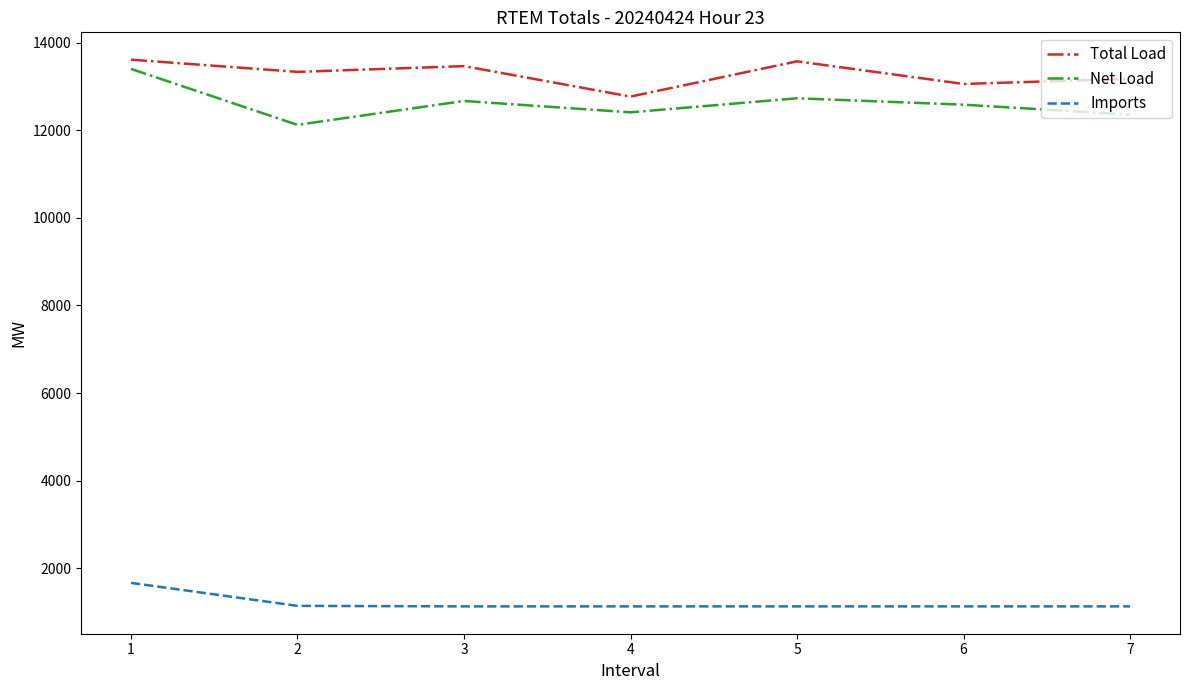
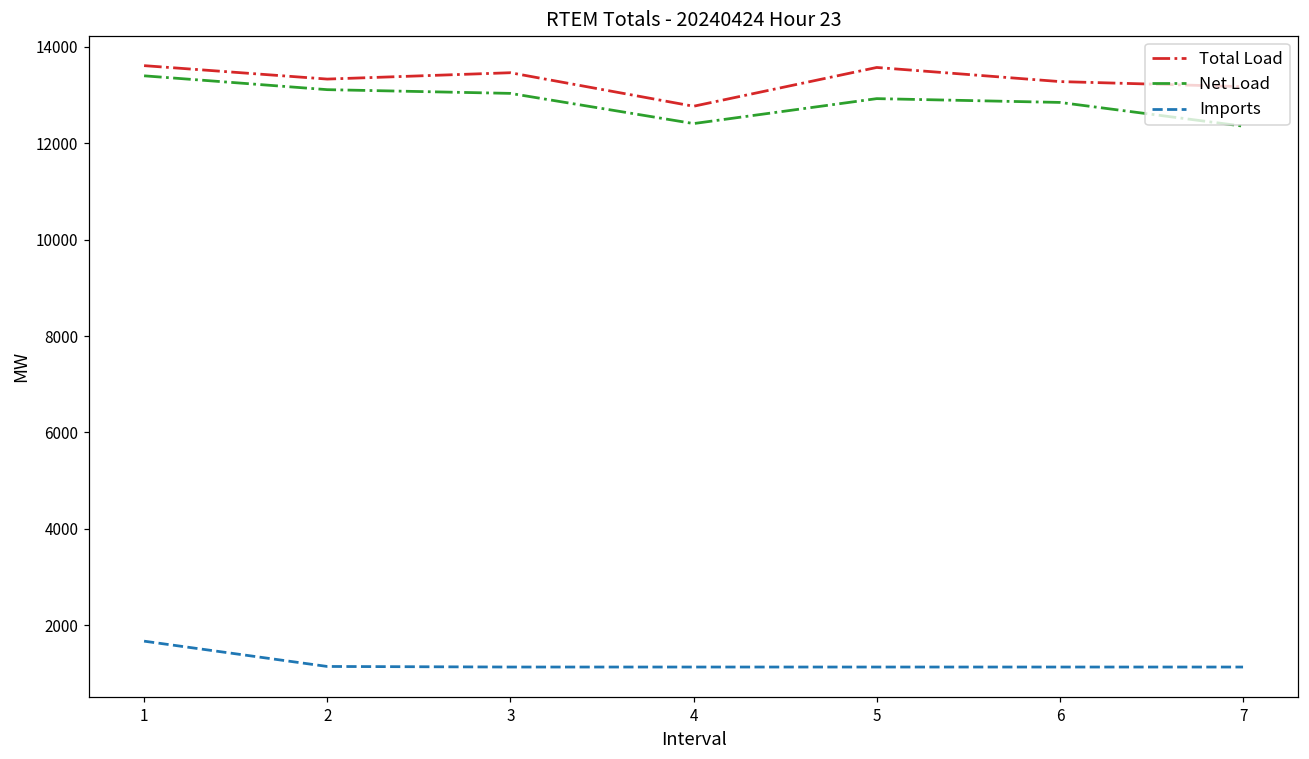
  {
    "Total Load": {
      "1": 13600,
      "2": 13300,
      "3": 13500,
      "4": 12800,
      "5": 13600,
-     "6": 13100
+     "6": 13300
    },
    "Net Load": {
      "1": 13400,
-     "2": 12100,
-     "3": 12700,
+     "2": 13100,
+     "3": 13000,
      "4": 12400,
-     "5": 12700,
-     "6": 12600
+     "5": 12900,
+     "6": 12800
    },
    "Imports": {
      "1": 1700,
      "2": 1100,
      "3": 1100,
      "4": 1100,
      "5": 1100,
      "6": 1100,
      "7": 1100
    }
  }
